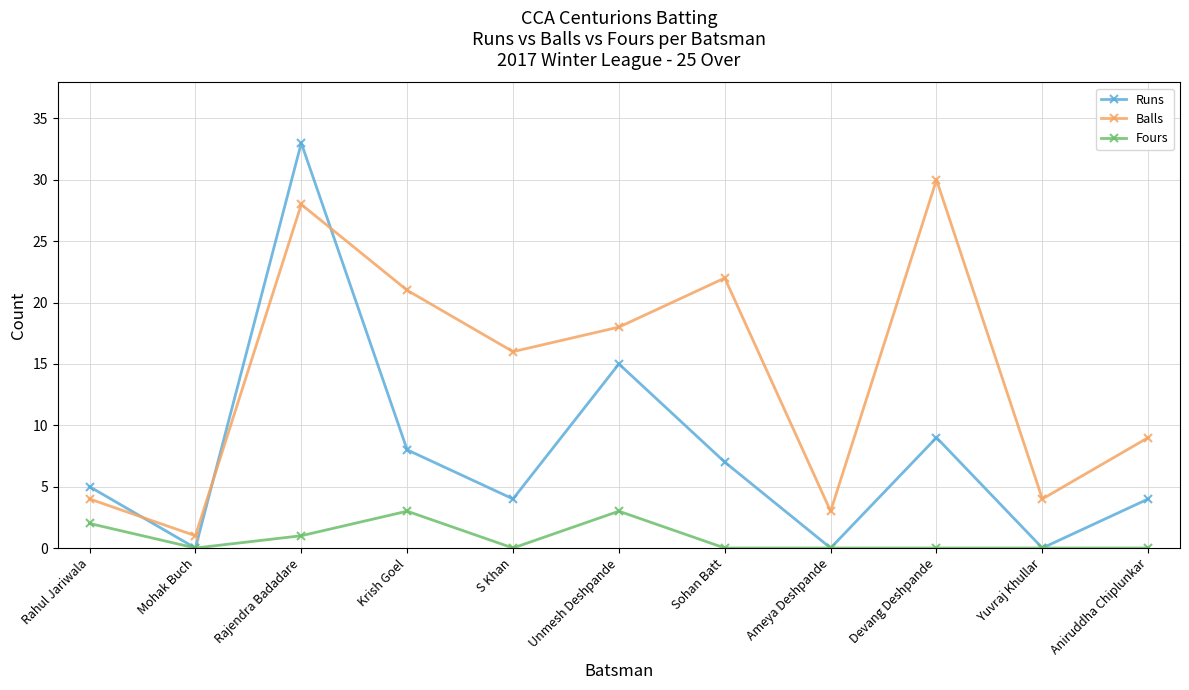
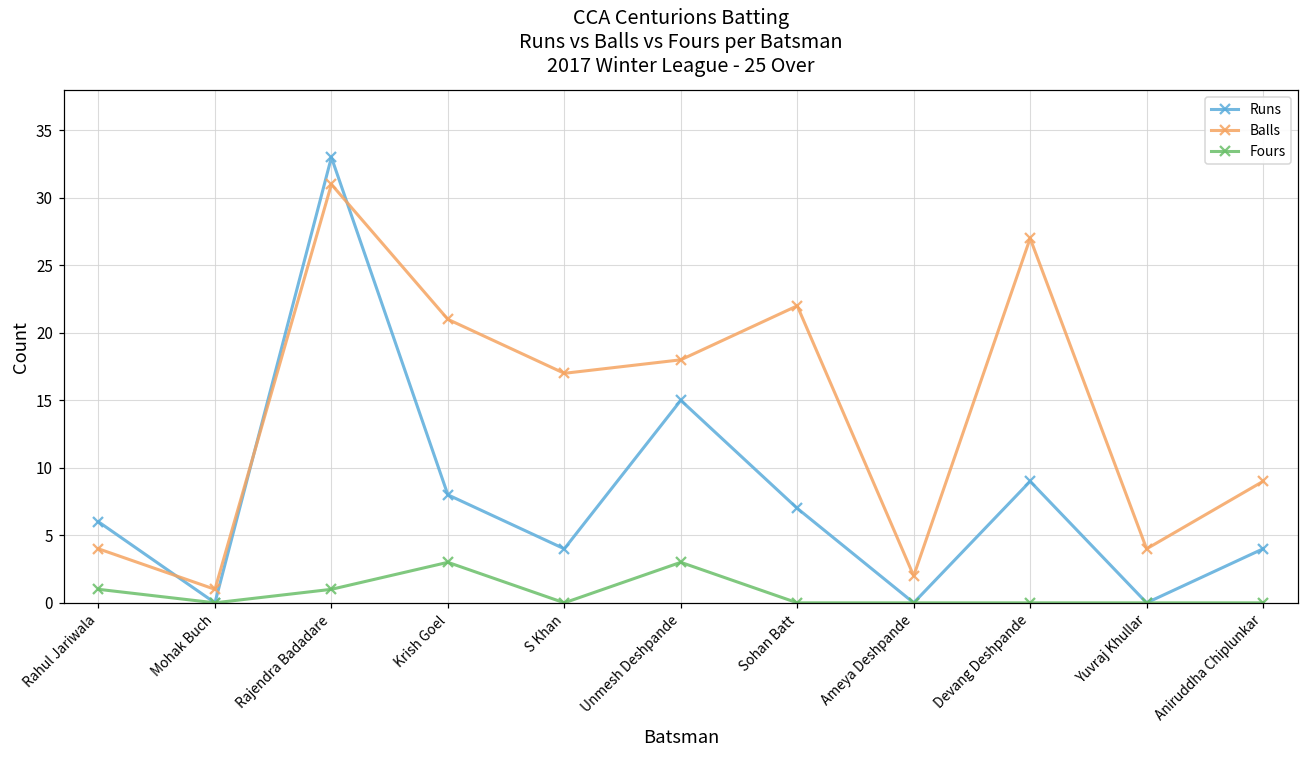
  {
    "Runs": {
-     "Rahul Jariwala": 5,
+     "Rahul Jariwala": 6,
      "Rajendra Badadare": 33,
      "Krish Goel": 8,
      "S Khan": 4,
      "Unmesh Deshpande": 15,
      "Sohan Batt": 7,
      "Devang Deshpande": 9,
      "Aniruddha Chiplunkar": 4
    },
    "Balls": {
      "Rahul Jariwala": 4,
      "Mohak Buch": 1,
-     "Rajendra Badadare": 28,
+     "Rajendra Badadare": 31,
      "Krish Goel": 21,
-     "S Khan": 16,
+     "S Khan": 17,
      "Unmesh Deshpande": 18,
      "Sohan Batt": 22,
-     "Ameya Deshpande": 3,
-     "Devang Deshpande": 30,
+     "Ameya Deshpande": 2,
+     "Devang Deshpande": 27,
      "Yuvraj Khullar": 4,
      "Aniruddha Chiplunkar": 9
    },
    "Fours": {
-     "Rahul Jariwala": 2,
+     "Rahul Jariwala": 1,
      "Rajendra Badadare": 1,
      "Krish Goel": 3,
      "S Khan": 0,
      "Unmesh Deshpande": 3,
      "Sohan Batt": 0,
      "Devang Deshpande": 0,
      "Aniruddha Chiplunkar": 0
    }
  }
